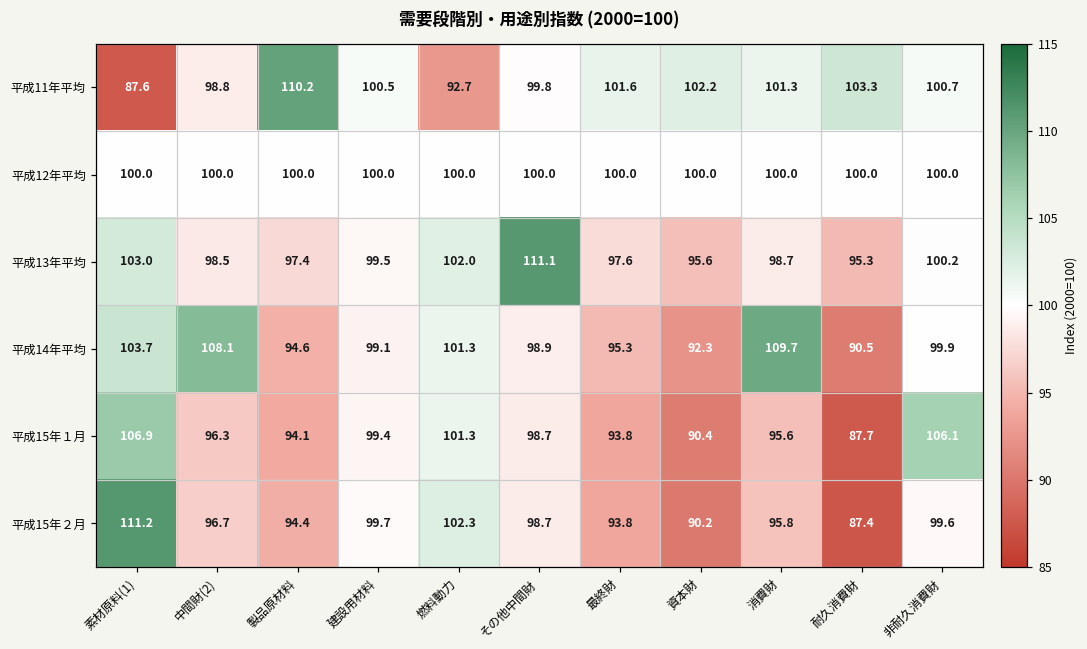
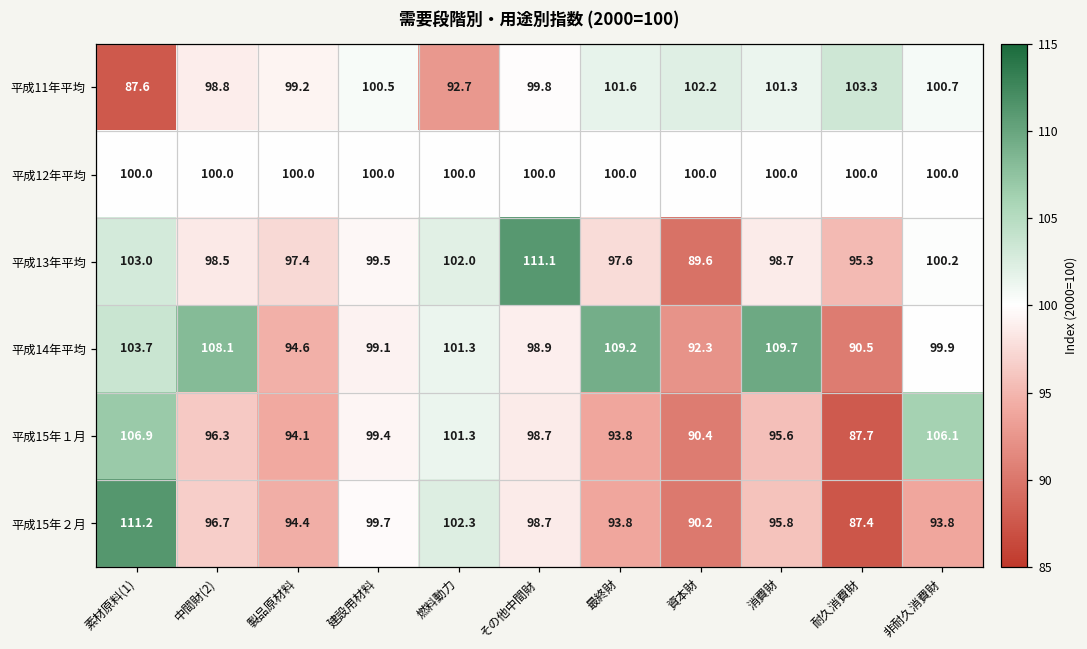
  {
    "平成11年平均": {
      "素材原料(1)": 87.6,
      "中間財(2)": 98.8,
-     "製品原材料": 110.2,
+     "製品原材料": 99.2,
      "建設用材料": 100.5,
      "燃料動力": 92.7,
      "その他中間財": 99.8,
      "最終財": 101.6,
      "資本財": 102.2,
      "消費財": 101.3,
      "耐久消費財": 103.3,
      "非耐久消費財": 100.7
    },
    "平成12年平均": {
      "素材原料(1)": 100.0,
      "中間財(2)": 100.0,
      "製品原材料": 100.0,
      "建設用材料": 100.0,
      "燃料動力": 100.0,
      "その他中間財": 100.0,
      "最終財": 100.0,
      "資本財": 100.0,
      "消費財": 100.0,
      "耐久消費財": 100.0,
      "非耐久消費財": 100.0
    },
    "平成13年平均": {
      "素材原料(1)": 103.0,
      "中間財(2)": 98.5,
      "製品原材料": 97.4,
      "建設用材料": 99.5,
      "燃料動力": 102.0,
      "その他中間財": 111.1,
      "最終財": 97.6,
-     "資本財": 95.6,
+     "資本財": 89.6,
      "消費財": 98.7,
      "耐久消費財": 95.3,
      "非耐久消費財": 100.2
    },
    "平成14年平均": {
      "素材原料(1)": 103.7,
      "中間財(2)": 108.1,
      "製品原材料": 94.6,
      "建設用材料": 99.1,
      "燃料動力": 101.3,
      "その他中間財": 98.9,
-     "最終財": 95.3,
+     "最終財": 109.2,
      "資本財": 92.3,
      "消費財": 109.7,
      "耐久消費財": 90.5,
      "非耐久消費財": 99.9
    },
    "平成15年１月": {
      "素材原料(1)": 106.9,
      "中間財(2)": 96.3,
      "製品原材料": 94.1,
      "建設用材料": 99.4,
      "燃料動力": 101.3,
      "その他中間財": 98.7,
      "最終財": 93.8,
      "資本財": 90.4,
      "消費財": 95.6,
      "耐久消費財": 87.7,
      "非耐久消費財": 106.1
    },
    "平成15年２月": {
      "素材原料(1)": 111.2,
      "中間財(2)": 96.7,
      "製品原材料": 94.4,
      "建設用材料": 99.7,
      "燃料動力": 102.3,
      "その他中間財": 98.7,
      "最終財": 93.8,
      "資本財": 90.2,
      "消費財": 95.8,
      "耐久消費財": 87.4,
-     "非耐久消費財": 99.6
+     "非耐久消費財": 93.8
    }
  }
